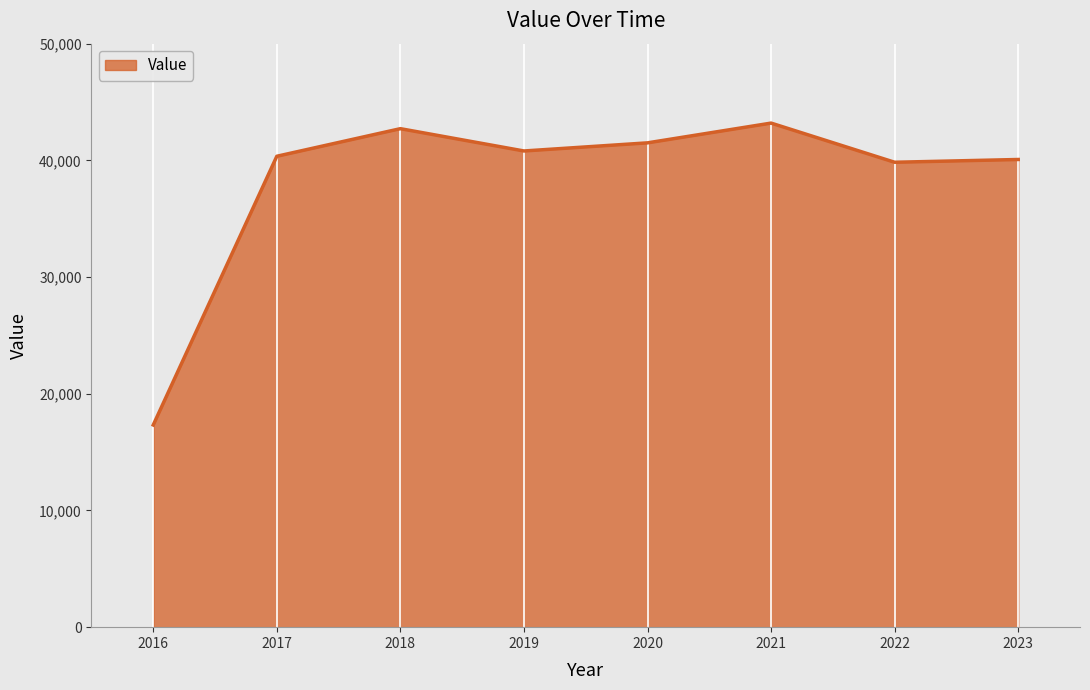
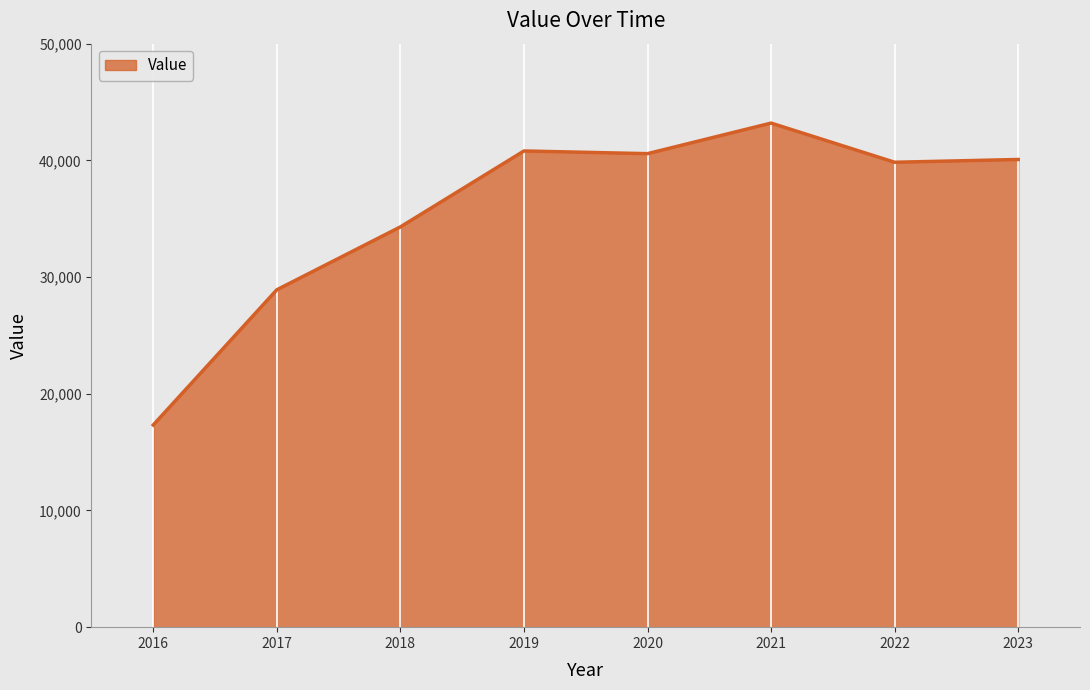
  {
    "2016": "17,300",
-   "2017": "40,400",
-   "2018": "42,700",
+   "2017": "28,900",
+   "2018": "34,300",
    "2019": "40,800",
-   "2020": "41,500",
+   "2020": "40,600",
    "2021": "43,200",
    "2022": "39,800",
    "2023": "40,100"
  }
